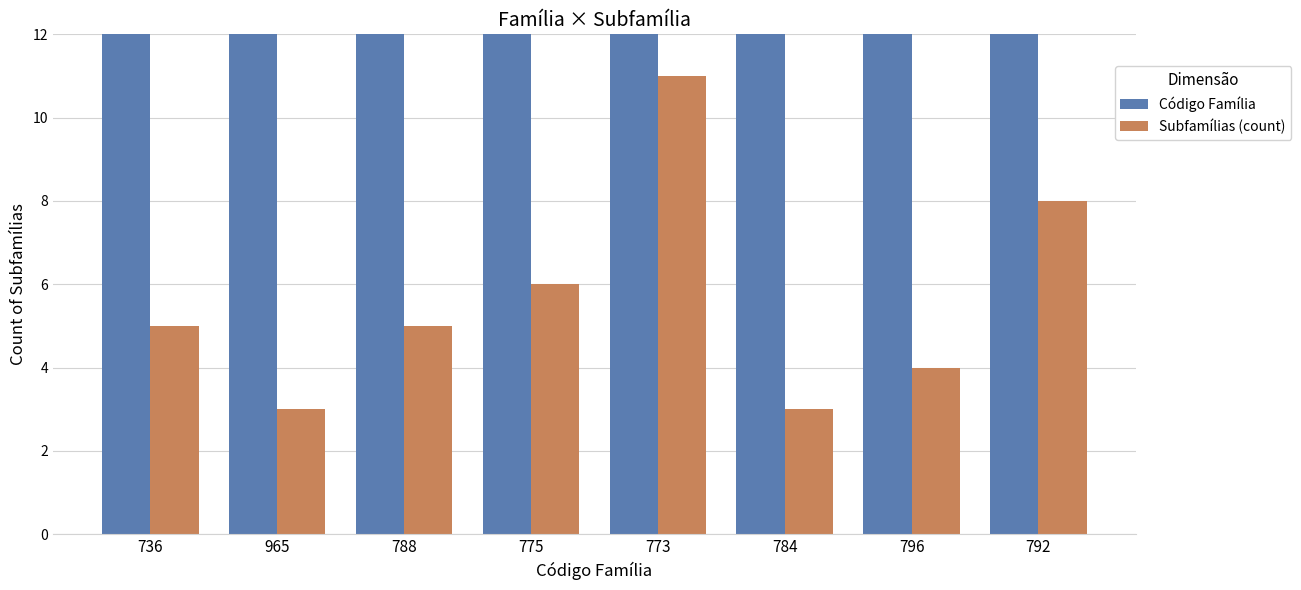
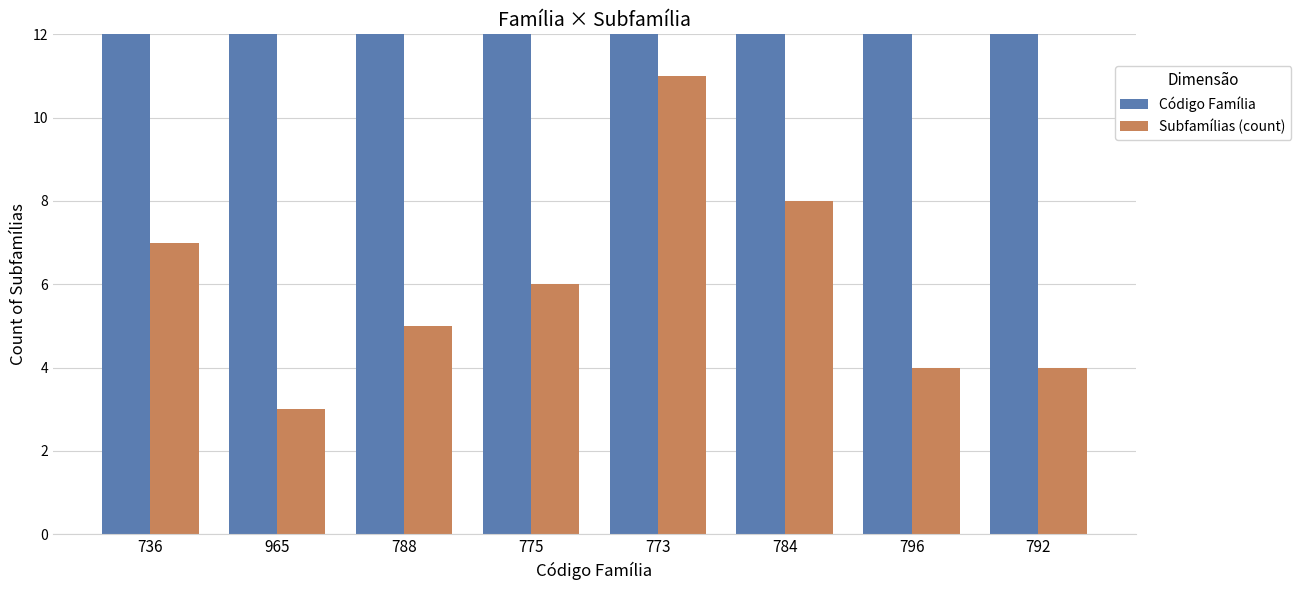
  {
    "Subfamílias (count)": {
-     "736": 5,
+     "736": 7,
      "965": 3,
      "788": 5,
      "775": 6,
      "773": 11,
-     "784": 3,
+     "784": 8,
      "796": 4,
-     "792": 8
+     "792": 4
    }
  }
